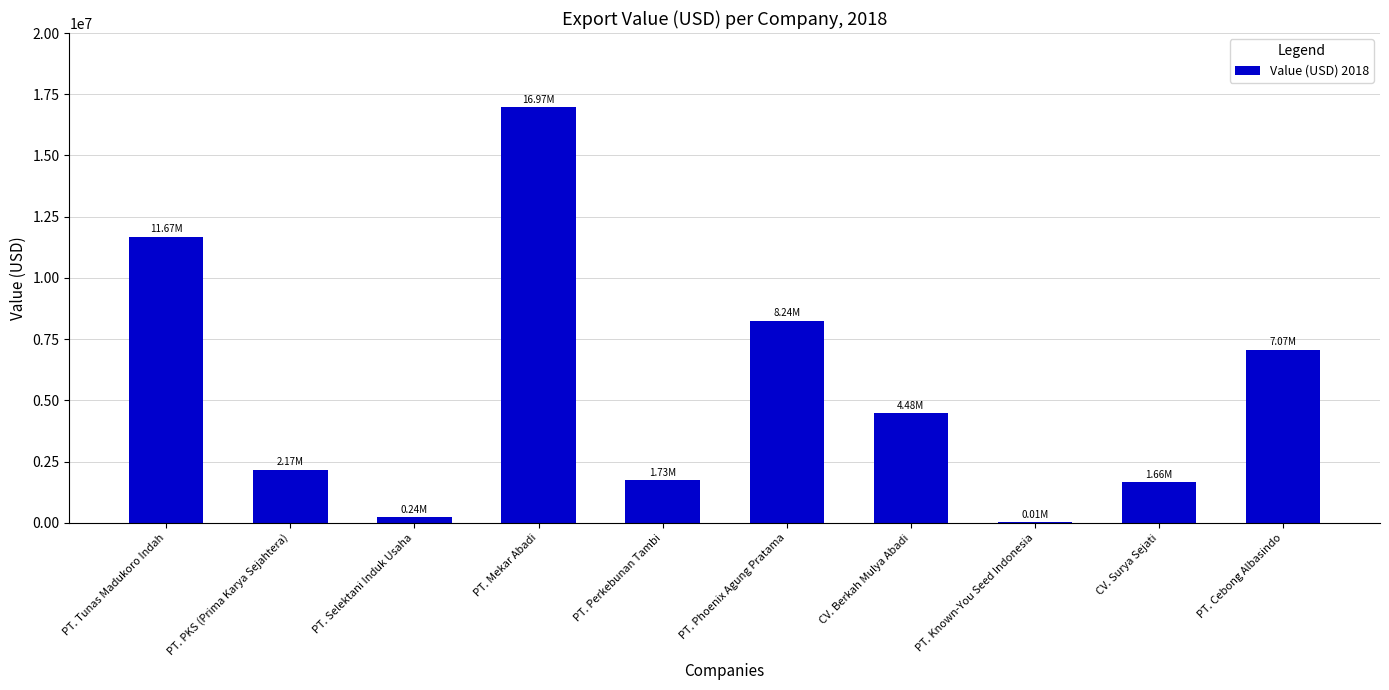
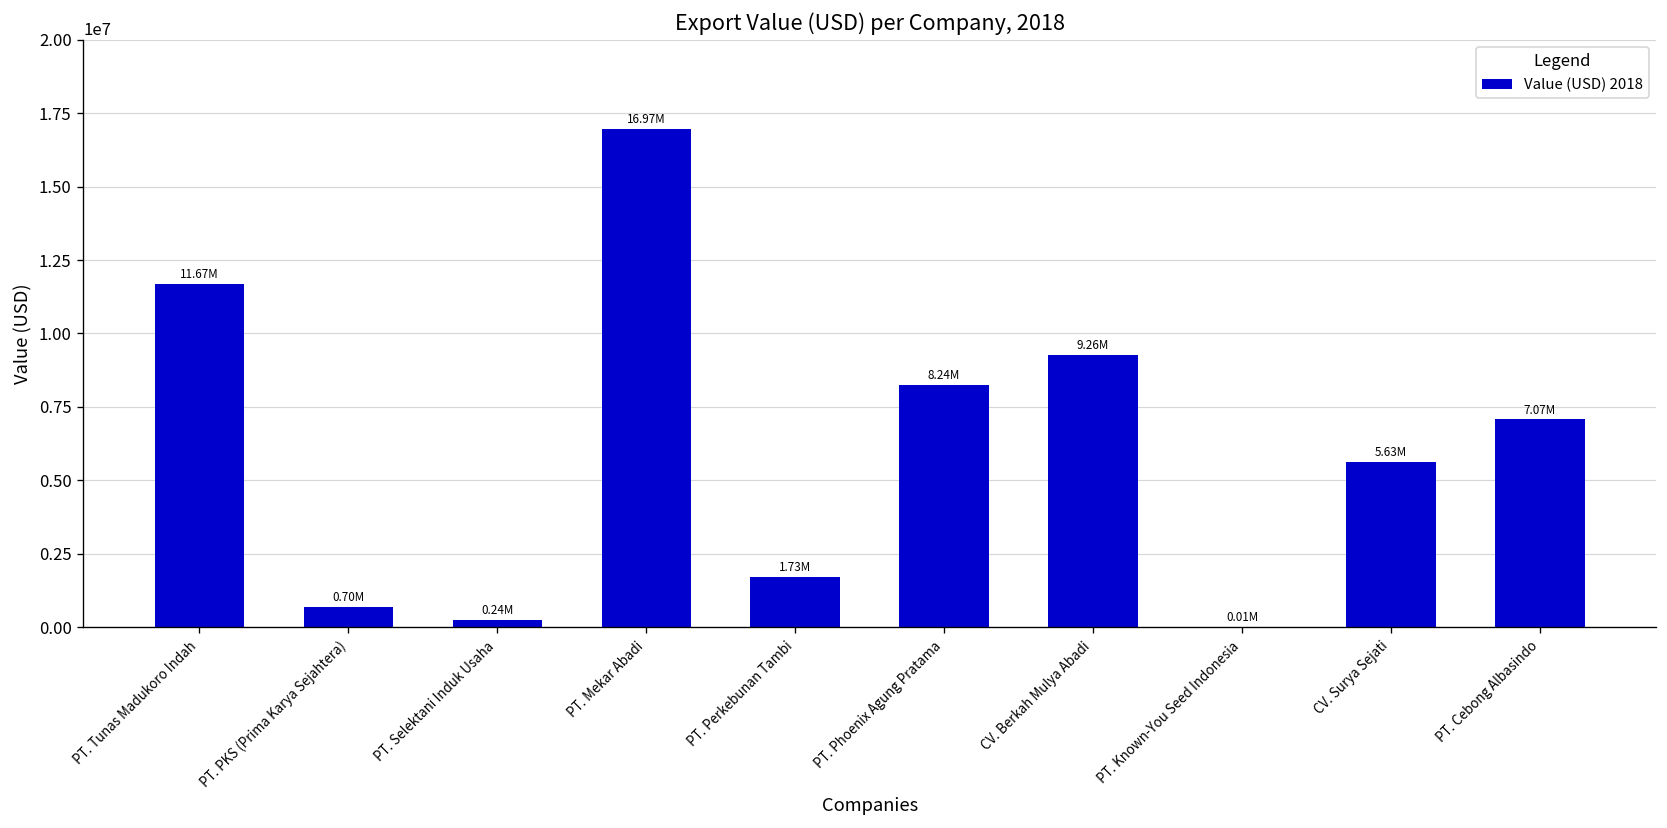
  {
    "PT. Tunas Madukoro Indah": "11.67M",
-   "PT. PKS (Prima Karya Sejahtera)": "2.17M",
+   "PT. PKS (Prima Karya Sejahtera)": "0.70M",
    "PT. Selektani Induk Usaha": "0.24M",
    "PT. Mekar Abadi": "16.97M",
    "PT. Perkebunan Tambi": "1.73M",
    "PT. Phoenix Agung Pratama": "8.24M",
-   "CV. Berkah Mulya Abadi": "4.48M",
+   "CV. Berkah Mulya Abadi": "9.26M",
    "PT. Known-You Seed Indonesia": "0.01M",
-   "CV. Surya Sejati": "1.66M",
+   "CV. Surya Sejati": "5.63M",
    "PT. Cebong Albasindo": "7.07M"
  }
